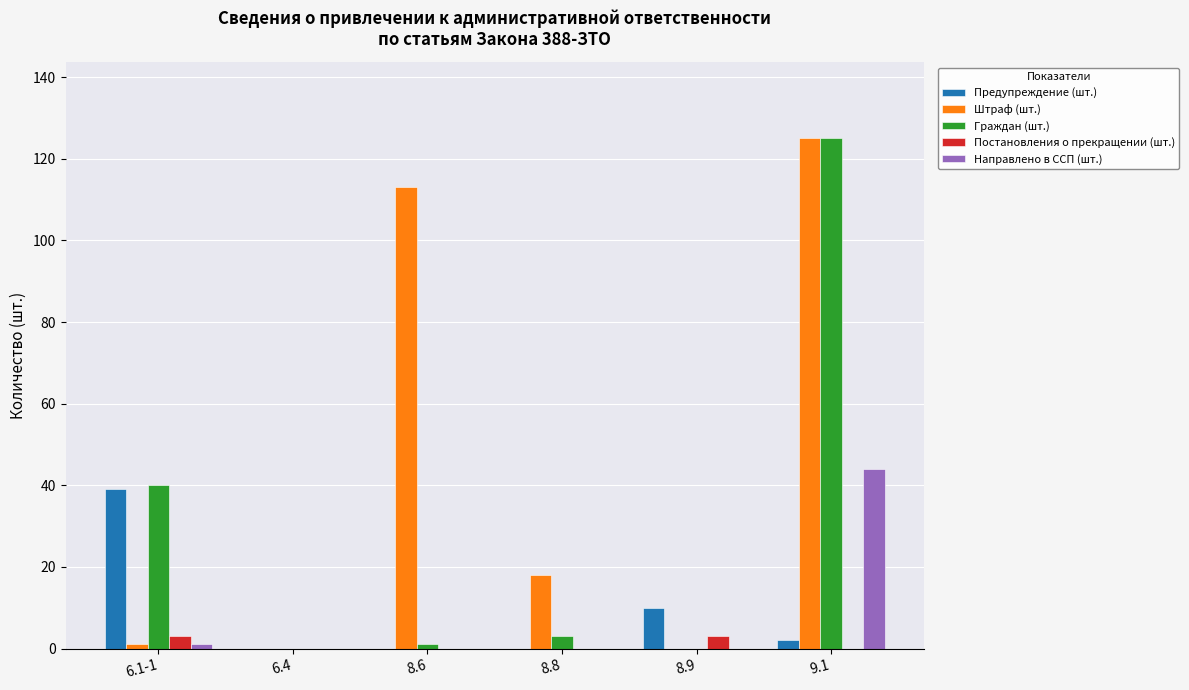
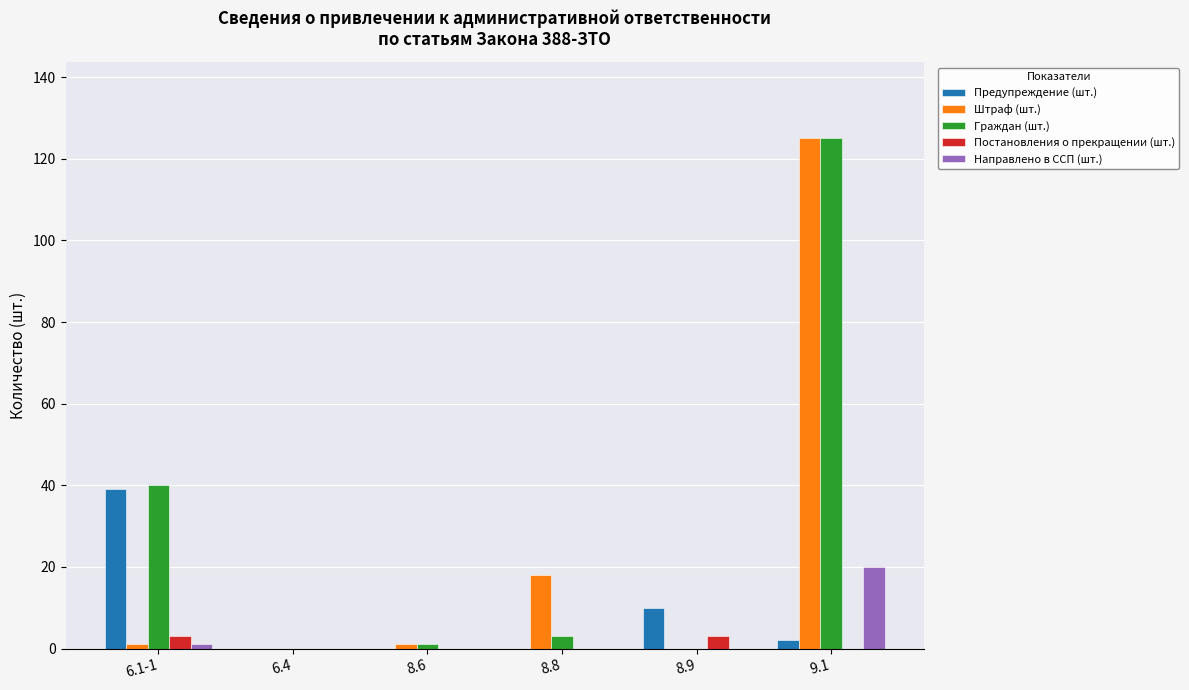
  {
    "Предупреждение (шт.)": {
      "6.1-1": 39,
      "6.4": 0,
      "8.6": 0,
      "8.8": 0,
      "8.9": 10,
      "9.1": 2
    },
    "Штраф (шт.)": {
      "6.1-1": 1,
      "6.4": 0,
-     "8.6": 113,
+     "8.6": 1,
      "8.8": 18,
      "8.9": 0,
      "9.1": 125
    },
    "Граждан (шт.)": {
      "6.1-1": 40,
      "6.4": 0,
      "8.6": 1,
      "8.8": 3,
      "8.9": 0,
      "9.1": 125
    },
    "Постановления о прекращении (шт.)": {
      "6.1-1": 3,
      "6.4": 0,
      "8.6": 0,
      "8.8": 0,
      "8.9": 3,
      "9.1": 0
    },
    "Направлено в ССП (шт.)": {
      "6.1-1": 1,
      "6.4": 0,
      "8.6": 0,
      "8.8": 0,
      "8.9": 0,
-     "9.1": 44
+     "9.1": 20
    }
  }
